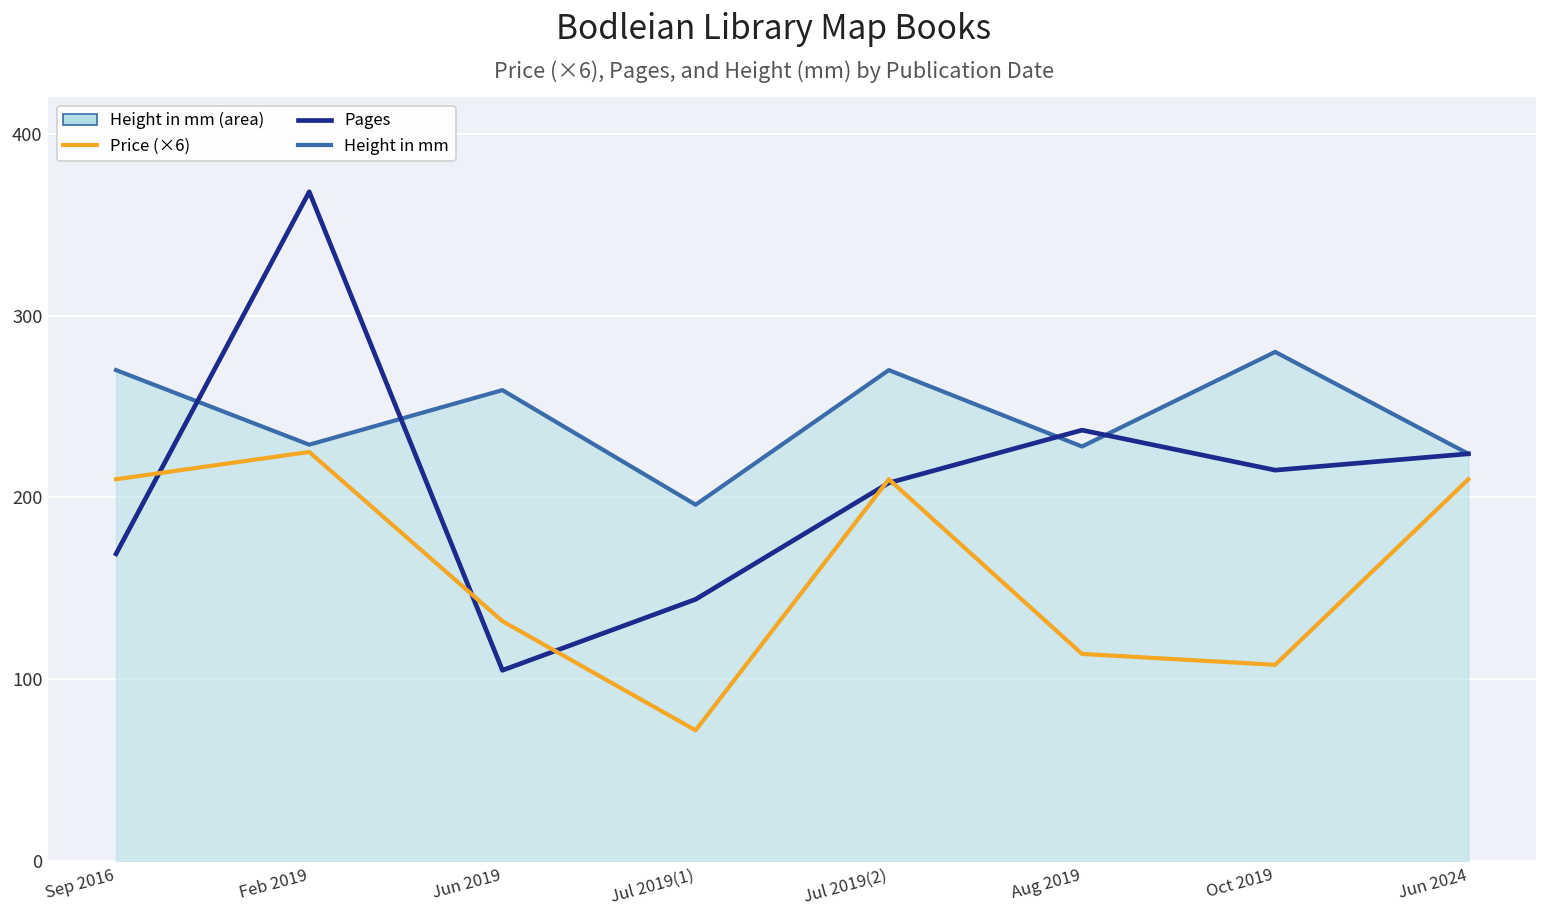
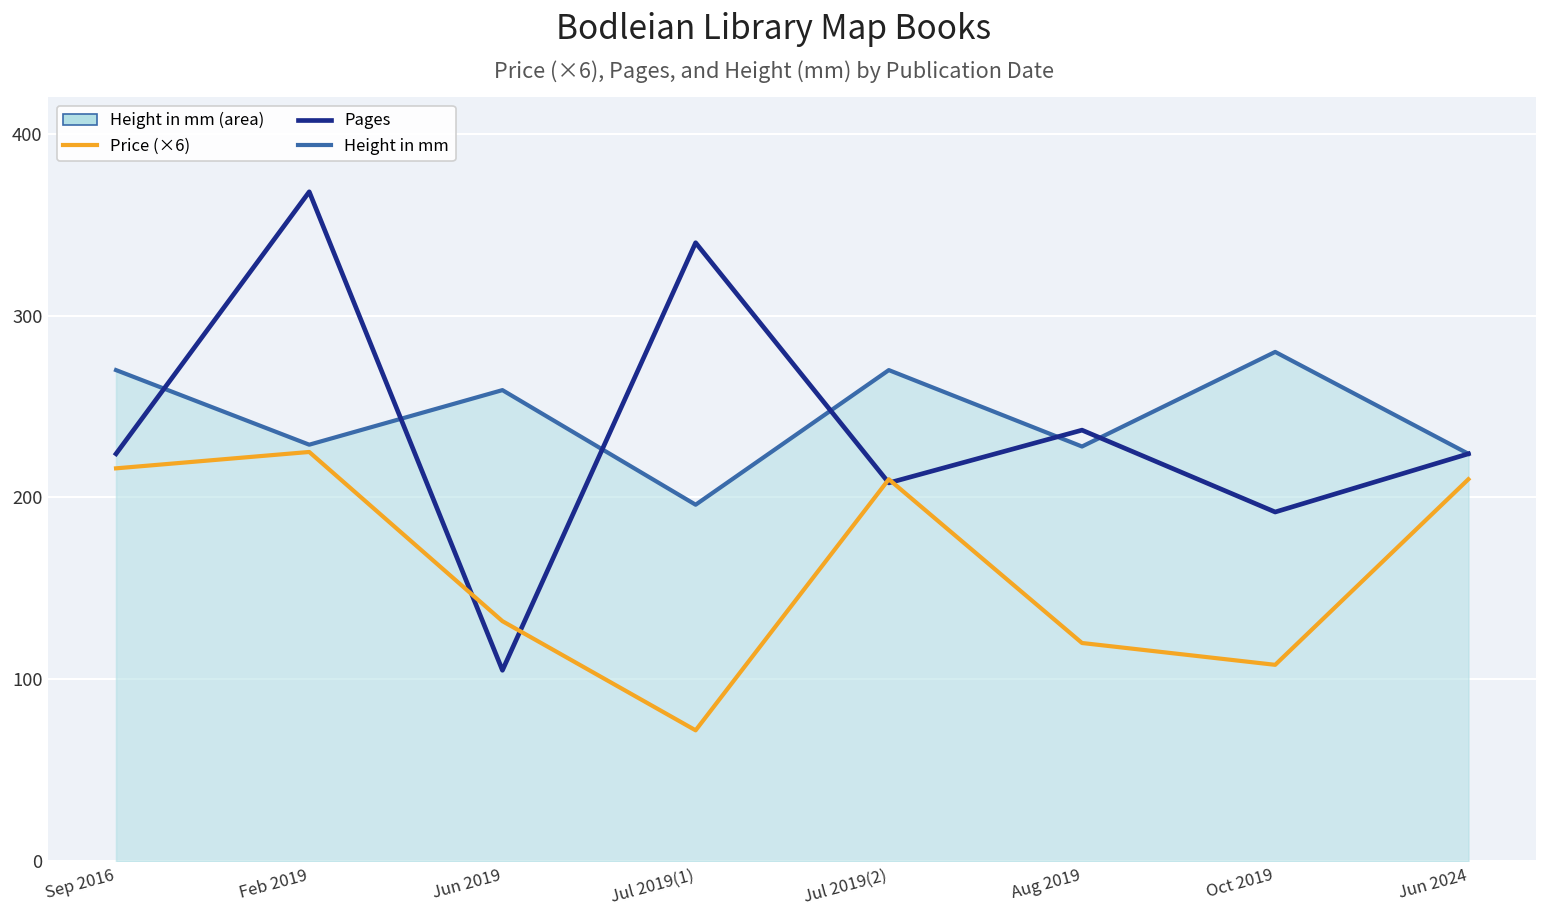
  {
    "Pages": {
-     "Sep 2016": 169,
+     "Sep 2016": 224,
      "Feb 2019": 368,
      "Jun 2019": 105,
-     "Jul 2019(1)": 144,
+     "Jul 2019(1)": 340,
      "Jul 2019(2)": 208,
      "Aug 2019": 237,
-     "Oct 2019": 215
+     "Oct 2019": 192
    },
    "Price (×6)": {
-     "Sep 2016": 210,
+     "Sep 2016": 216,
      "Feb 2019": 225,
      "Jun 2019": 132,
      "Jul 2019(1)": 72,
      "Jul 2019(2)": 210,
-     "Aug 2019": 114,
+     "Aug 2019": 120,
      "Oct 2019": 108,
      "Jun 2024": 210
    }
  }
